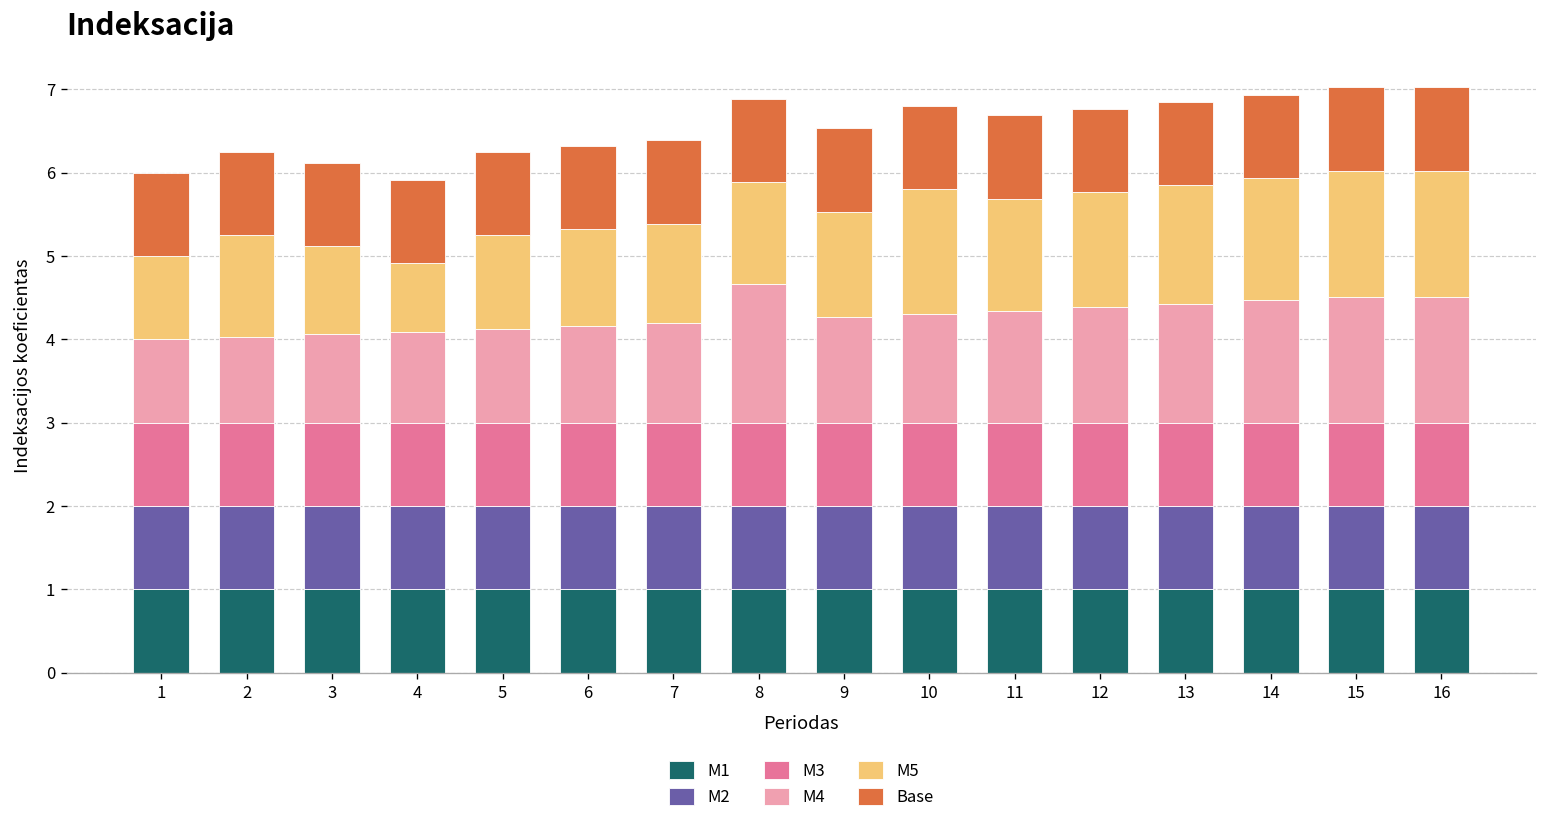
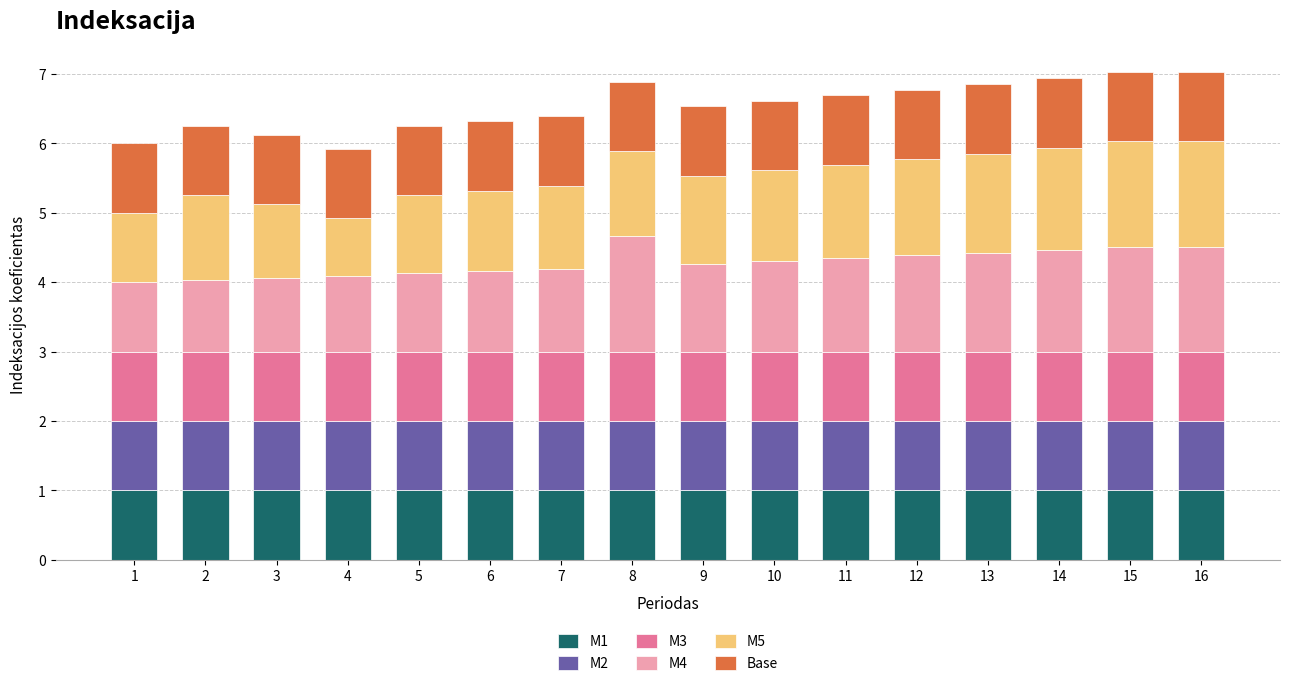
  {
    "M1": {
      "1": 1.0,
      "2": 1.0,
      "3": 1.0,
      "4": 1.0,
      "5": 1.0,
      "6": 1.0,
      "7": 1.0,
      "8": 1.0,
      "9": 1.0,
      "10": 1.0,
      "11": 1.0,
      "12": 1.0,
      "13": 1.0,
      "14": 1.0,
      "15": 1.0,
      "16": 1.0
    },
    "M5": {
      "1": 1.0,
      "2": 1.2,
      "3": 1.1,
      "4": 0.8,
      "5": 1.1,
      "6": 1.2,
      "7": 1.2,
      "8": 1.2,
      "9": 1.3,
-     "10": 1.5,
+     "10": 1.3,
      "11": 1.3,
      "12": 1.4,
      "13": 1.4,
      "14": 1.5,
      "15": 1.5,
      "16": 1.5
    },
    "Base": {
      "1": 1.0,
      "2": 1.0,
      "3": 1.0,
      "4": 1.0,
      "5": 1.0,
      "6": 1.0,
      "7": 1.0,
      "8": 1.0,
      "9": 1.0,
      "10": 1.0,
      "11": 1.0,
      "12": 1.0,
      "13": 1.0,
      "14": 1.0,
      "15": 1.0,
      "16": 1.0
    }
  }
